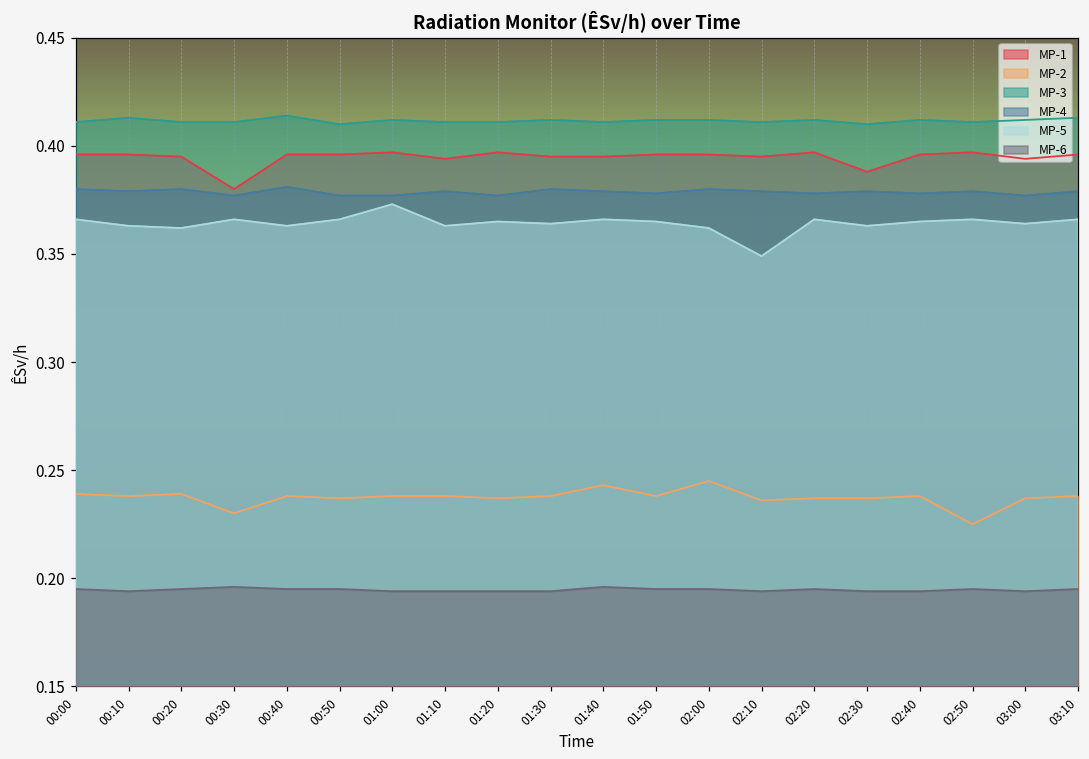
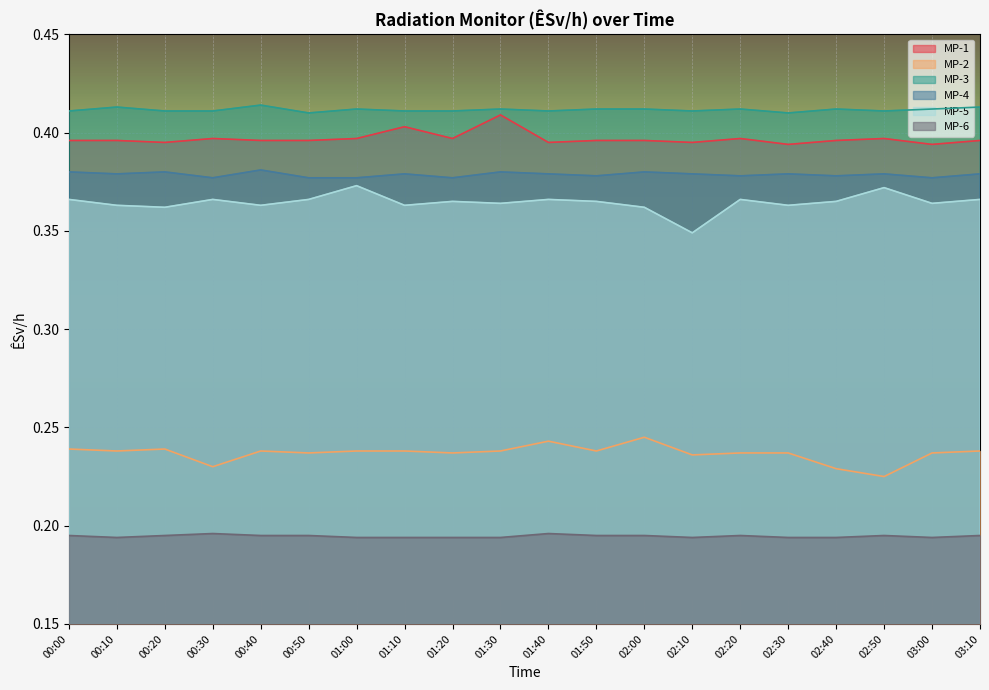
  {
    "MP-1": {
      "00:00": 0.396,
      "00:10": 0.396,
      "00:20": 0.395,
-     "00:30": 0.380,
+     "00:30": 0.397,
      "00:40": 0.396,
      "00:50": 0.396,
      "01:00": 0.397,
-     "01:10": 0.394,
+     "01:10": 0.403,
      "01:20": 0.397,
-     "01:30": 0.395,
+     "01:30": 0.409,
      "01:40": 0.395,
      "01:50": 0.396,
      "02:00": 0.396,
      "02:10": 0.395,
      "02:20": 0.397,
-     "02:30": 0.388,
+     "02:30": 0.394,
      "02:40": 0.396,
      "02:50": 0.397,
      "03:00": 0.394,
      "03:10": 0.396
    },
    "MP-2": {
      "00:00": 0.239,
      "00:10": 0.238,
      "00:20": 0.239,
      "00:30": 0.230,
      "00:40": 0.238,
      "00:50": 0.237,
      "01:00": 0.238,
      "01:10": 0.238,
      "01:20": 0.237,
      "01:30": 0.238,
      "01:40": 0.243,
      "01:50": 0.238,
      "02:00": 0.245,
      "02:10": 0.236,
      "02:20": 0.237,
      "02:30": 0.237,
-     "02:40": 0.238,
+     "02:40": 0.229,
      "02:50": 0.225,
      "03:00": 0.237,
      "03:10": 0.238
    },
    "MP-5": {
      "00:00": 0.366,
      "00:10": 0.363,
      "00:20": 0.362,
      "00:30": 0.366,
      "00:40": 0.363,
      "00:50": 0.366,
      "01:00": 0.373,
      "01:10": 0.363,
      "01:20": 0.365,
      "01:30": 0.364,
      "01:40": 0.366,
      "01:50": 0.365,
      "02:00": 0.362,
      "02:10": 0.349,
      "02:20": 0.366,
      "02:30": 0.363,
      "02:40": 0.365,
-     "02:50": 0.366,
+     "02:50": 0.372,
      "03:00": 0.364,
      "03:10": 0.366
    }
  }
